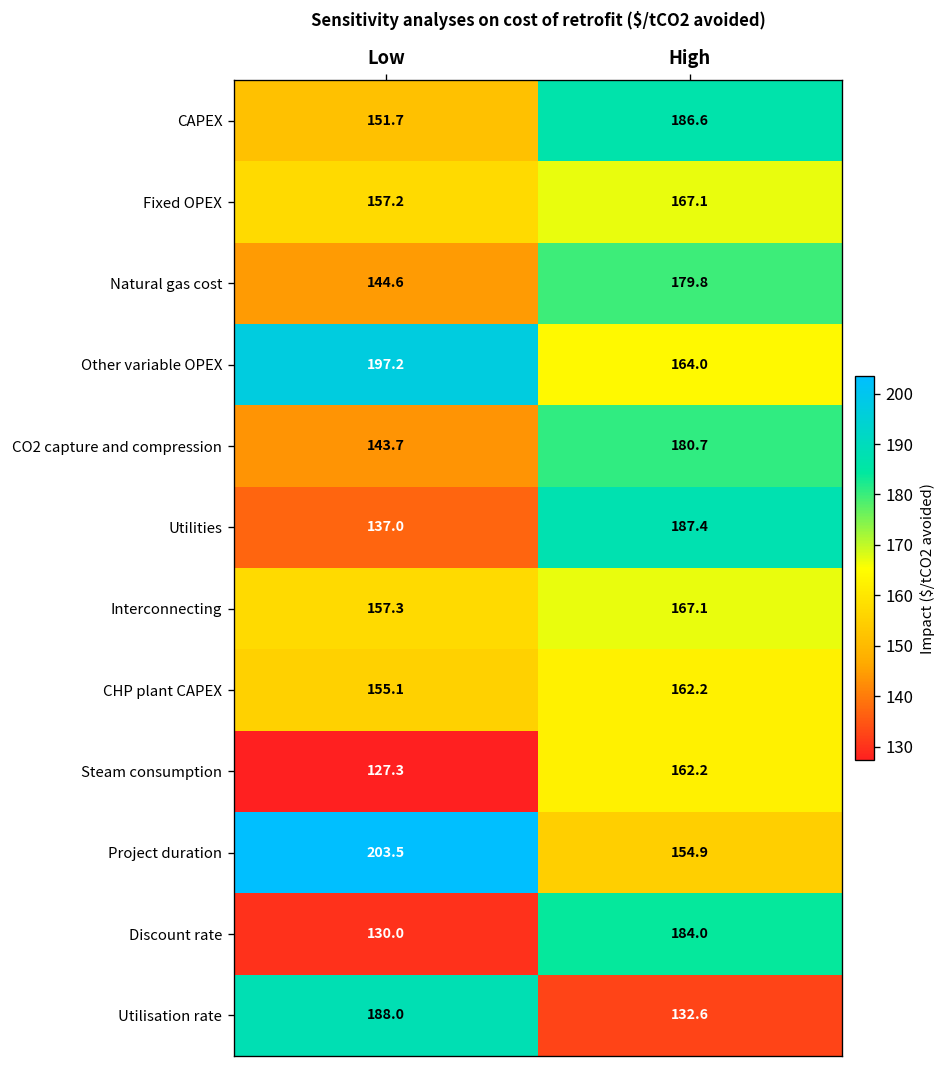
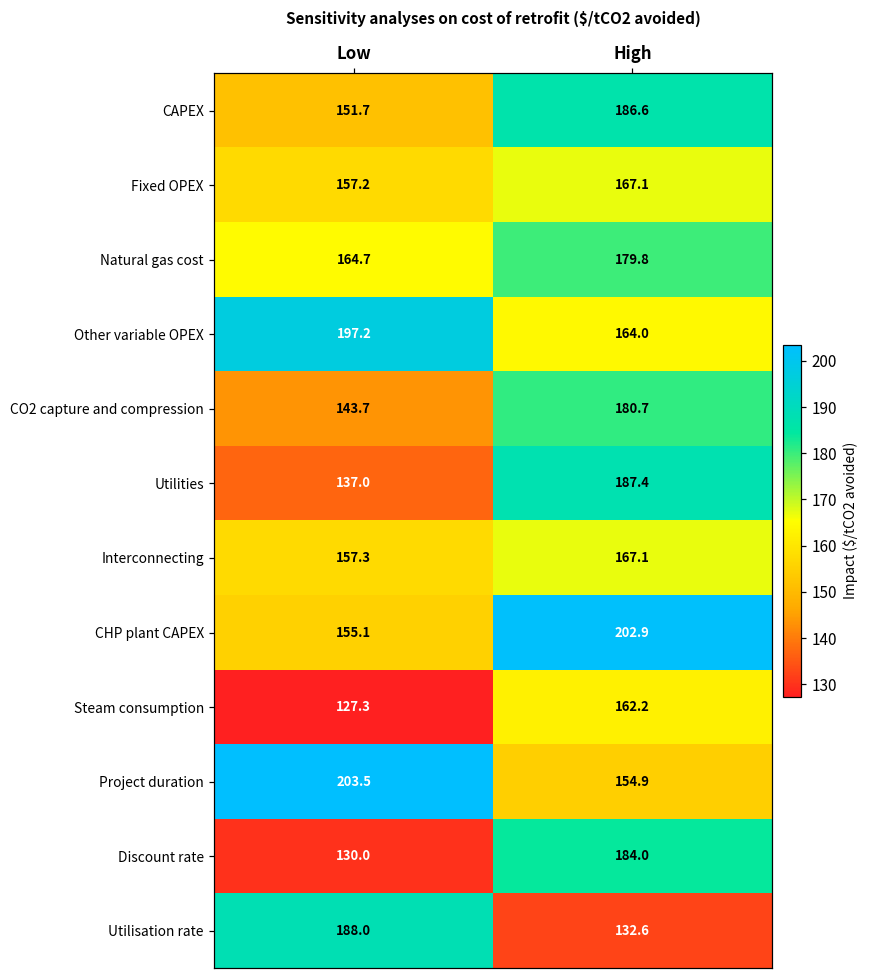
  {
    "CAPEX": {
      "Low": 151.7,
      "High": 186.6
    },
    "Fixed OPEX": {
      "Low": 157.2,
      "High": 167.1
    },
    "Natural gas cost": {
-     "Low": 144.6,
+     "Low": 164.7,
      "High": 179.8
    },
    "Other variable OPEX": {
      "Low": 197.2,
      "High": 164.0
    },
    "CO2 capture and compression": {
      "Low": 143.7,
      "High": 180.7
    },
    "Utilities": {
      "Low": 137.0,
      "High": 187.4
    },
    "Interconnecting": {
      "Low": 157.3,
      "High": 167.1
    },
    "CHP plant CAPEX": {
      "Low": 155.1,
-     "High": 162.2
+     "High": 202.9
    },
    "Steam consumption": {
      "Low": 127.3,
      "High": 162.2
    },
    "Project duration": {
      "Low": 203.5,
      "High": 154.9
    },
    "Discount rate": {
      "Low": 130.0,
      "High": 184.0
    },
    "Utilisation rate": {
      "Low": 188.0,
      "High": 132.6
    }
  }
